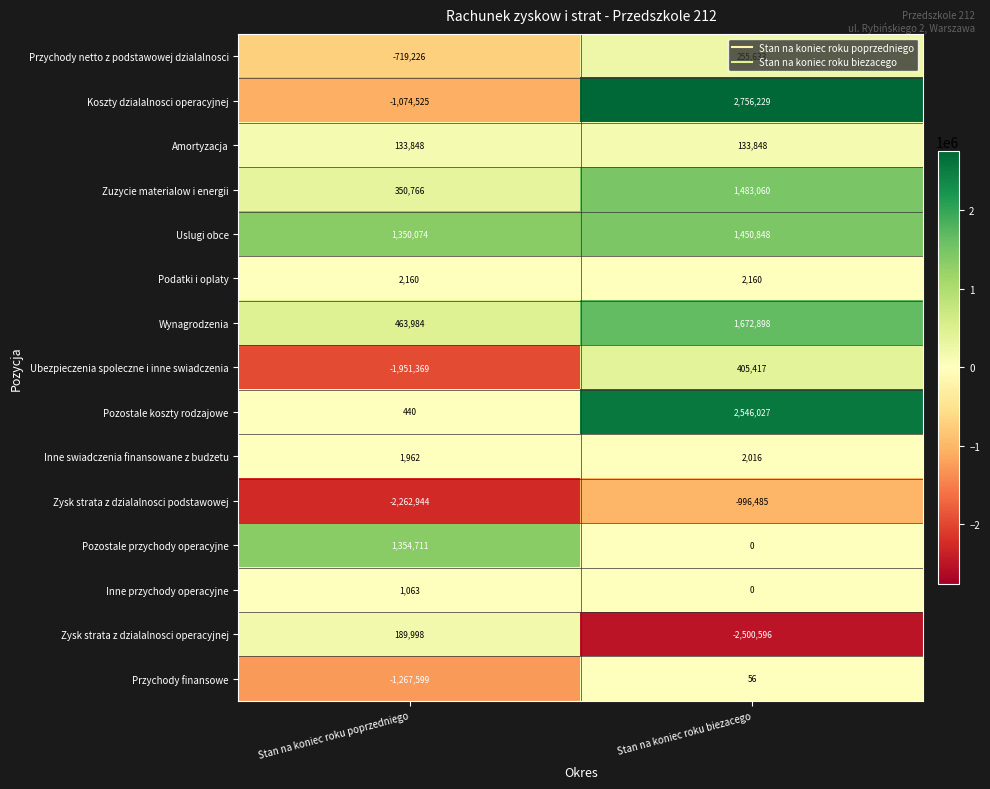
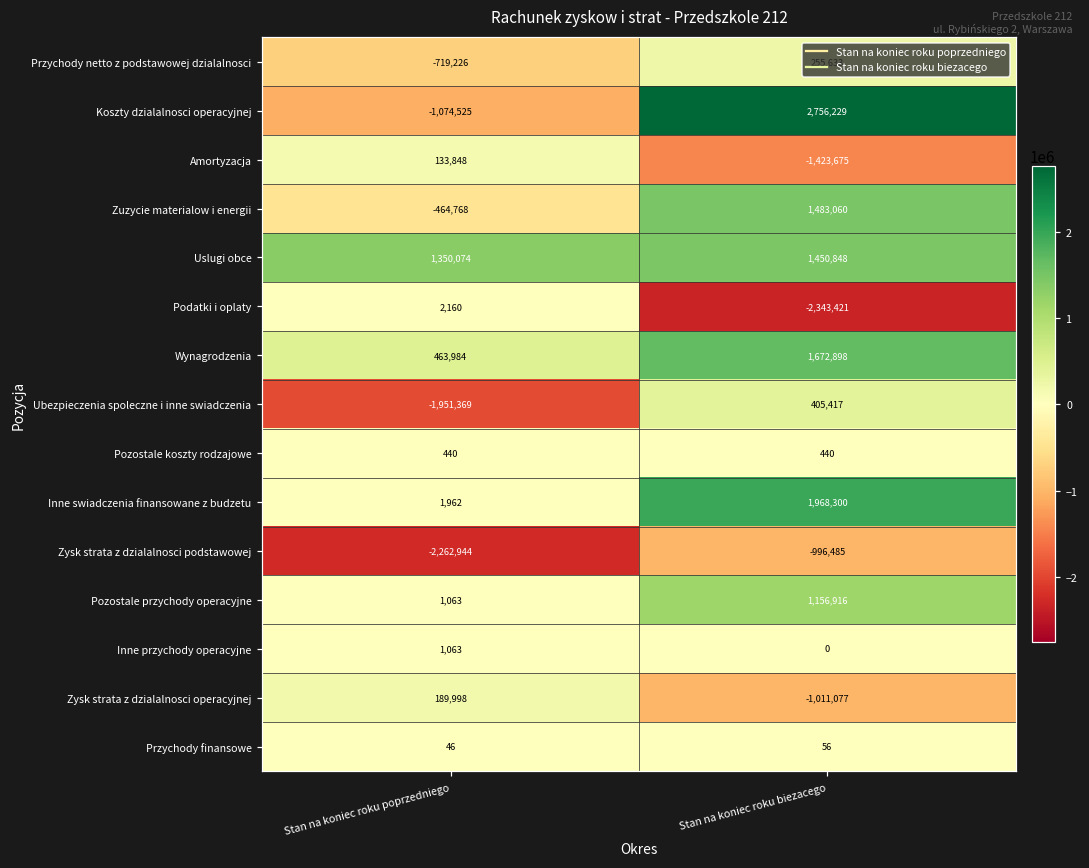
  {
    "Przychody netto z podstawowej dzialalnosci": {
      "Stan na koniec roku poprzedniego": "-719,226"
    },
    "Koszty dzialalnosci operacyjnej": {
      "Stan na koniec roku poprzedniego": "-1,074,525",
      "Stan na koniec roku biezacego": "2,756,229"
    },
    "Amortyzacja": {
      "Stan na koniec roku poprzedniego": "133,848",
-     "Stan na koniec roku biezacego": "133,848"
+     "Stan na koniec roku biezacego": "-1,423,675"
    },
    "Zuzycie materialow i energii": {
-     "Stan na koniec roku poprzedniego": "350,766",
+     "Stan na koniec roku poprzedniego": "-464,768",
      "Stan na koniec roku biezacego": "1,483,060"
    },
    "Uslugi obce": {
      "Stan na koniec roku poprzedniego": "1,350,074",
      "Stan na koniec roku biezacego": "1,450,848"
    },
    "Podatki i oplaty": {
      "Stan na koniec roku poprzedniego": "2,160",
-     "Stan na koniec roku biezacego": "2,160"
+     "Stan na koniec roku biezacego": "-2,343,421"
    },
    "Wynagrodzenia": {
      "Stan na koniec roku poprzedniego": "463,984",
      "Stan na koniec roku biezacego": "1,672,898"
    },
    "Ubezpieczenia spoleczne i inne swiadczenia": {
      "Stan na koniec roku poprzedniego": "-1,951,369",
      "Stan na koniec roku biezacego": "405,417"
    },
    "Pozostale koszty rodzajowe": {
      "Stan na koniec roku poprzedniego": "440",
-     "Stan na koniec roku biezacego": "2,546,027"
+     "Stan na koniec roku biezacego": "440"
    },
    "Inne swiadczenia finansowane z budzetu": {
      "Stan na koniec roku poprzedniego": "1,962",
-     "Stan na koniec roku biezacego": "2,016"
+     "Stan na koniec roku biezacego": "1,968,300"
    },
    "Zysk strata z dzialalnosci podstawowej": {
      "Stan na koniec roku poprzedniego": "-2,262,944",
      "Stan na koniec roku biezacego": "-996,485"
    },
    "Pozostale przychody operacyjne": {
-     "Stan na koniec roku poprzedniego": "1,354,711",
-     "Stan na koniec roku biezacego": "0"
+     "Stan na koniec roku poprzedniego": "1,063",
+     "Stan na koniec roku biezacego": "1,156,916"
    },
    "Inne przychody operacyjne": {
      "Stan na koniec roku poprzedniego": "1,063",
      "Stan na koniec roku biezacego": "0"
    },
    "Zysk strata z dzialalnosci operacyjnej": {
      "Stan na koniec roku poprzedniego": "189,998",
-     "Stan na koniec roku biezacego": "-2,500,596"
+     "Stan na koniec roku biezacego": "-1,011,077"
    },
    "Przychody finansowe": {
-     "Stan na koniec roku poprzedniego": "-1,267,599",
+     "Stan na koniec roku poprzedniego": "46",
      "Stan na koniec roku biezacego": "56"
    }
  }
